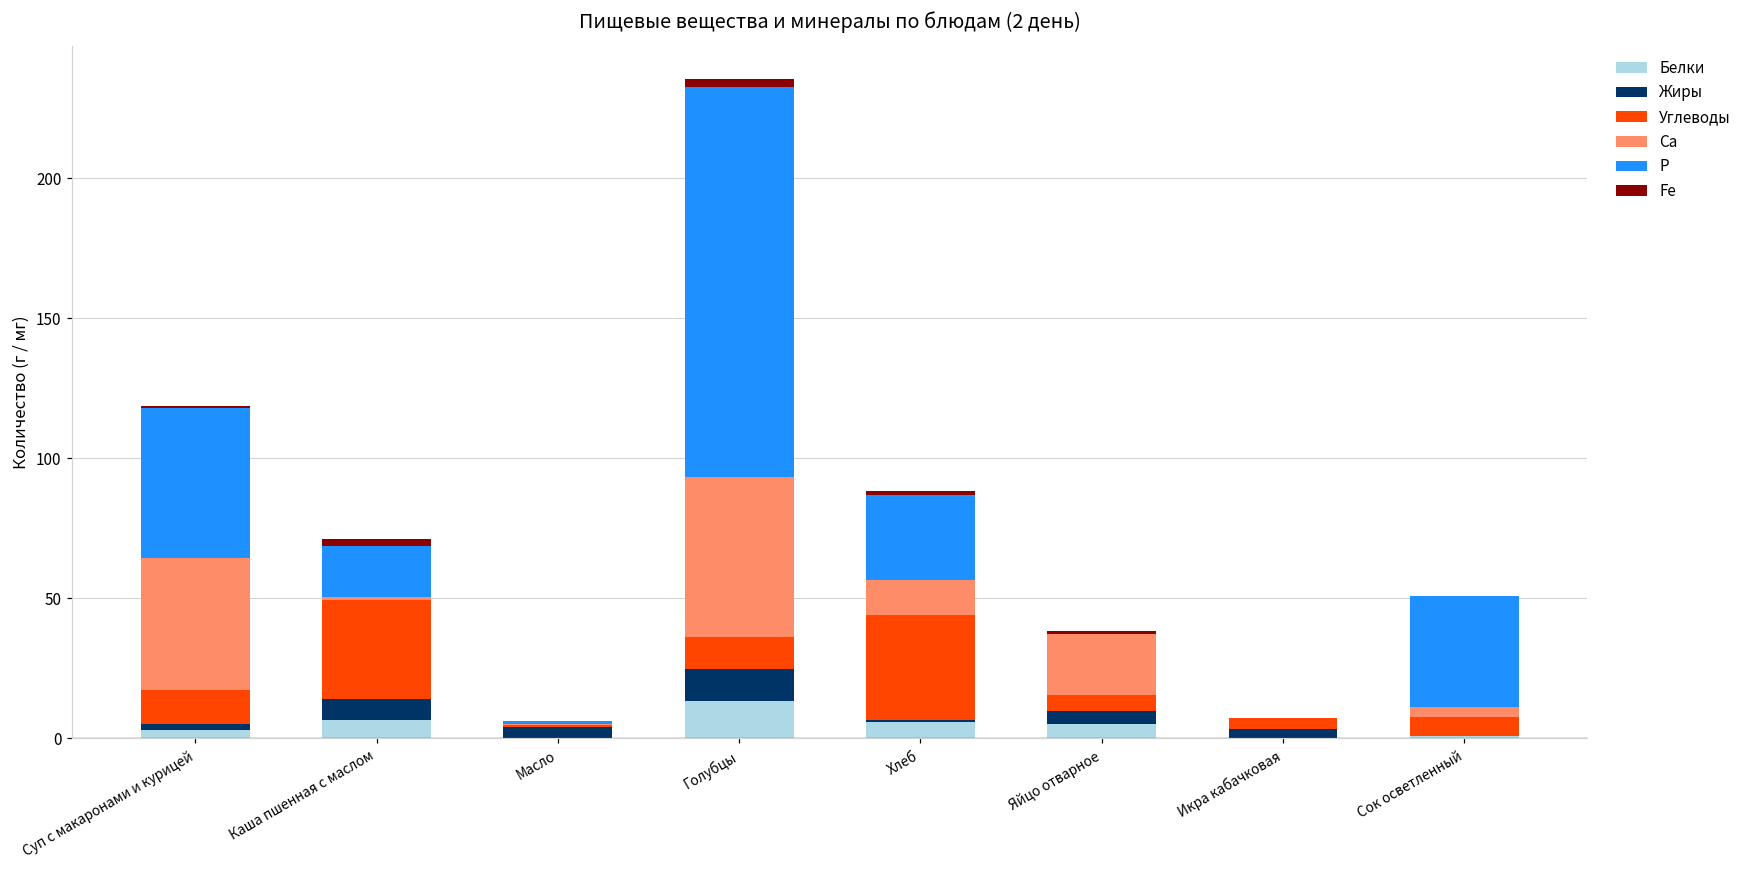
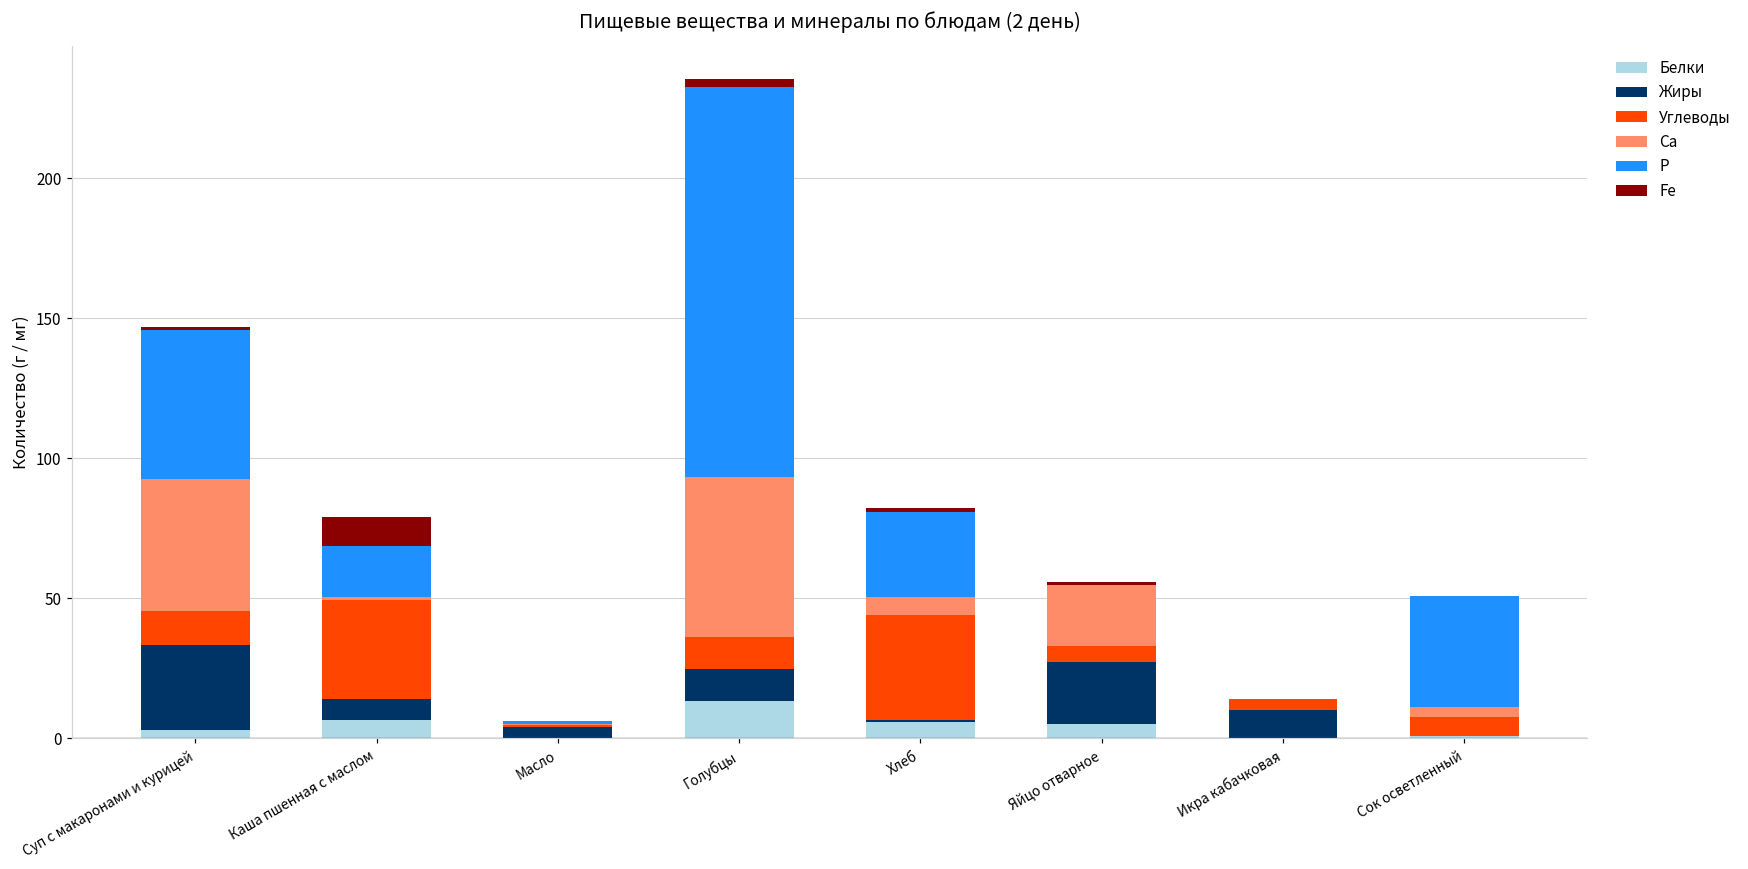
  {
    "Жиры": {
-     "Суп с макаронами и курицей": 2,
+     "Суп с макаронами и курицей": 30,
      "Каша пшенная с маслом": 8,
      "Масло": 4,
      "Голубцы": 11,
-     "Яйцо отварное": 5,
-     "Икра кабачковая": 4,
+     "Яйцо отварное": 22,
+     "Икра кабачковая": 10,
      "Сок осветленный": 0
    },
    "Углеводы": {
      "Суп с макаронами и курицей": 12,
      "Каша пшенная с маслом": 35,
      "Голубцы": 12,
      "Хлеб": 38,
      "Яйцо отварное": 6,
      "Икра кабачковая": 4,
      "Сок осветленный": 7
    },
    "Са": {
      "Суп с макаронами и курицей": 47,
      "Каша пшенная с маслом": 1,
      "Голубцы": 57,
-     "Хлеб": 12,
+     "Хлеб": 6,
      "Яйцо отварное": 22,
      "Икра кабачковая": 0,
      "Сок осветленный": 4
    },
    "Р": {
      "Суп с макаронами и курицей": 53,
      "Каша пшенная с маслом": 18,
      "Масло": 1,
      "Голубцы": 139,
      "Хлеб": 31,
      "Яйцо отварное": 0,
      "Икра кабачковая": 0,
      "Сок осветленный": 40
    },
    "Fe": {
-     "Каша пшенная с маслом": 2,
+     "Каша пшенная с маслом": 10,
      "Масло": 0,
      "Голубцы": 3,
      "Хлеб": 1,
      "Яйцо отварное": 1,
      "Икра кабачковая": 0,
      "Сок осветленный": 0
    }
  }
